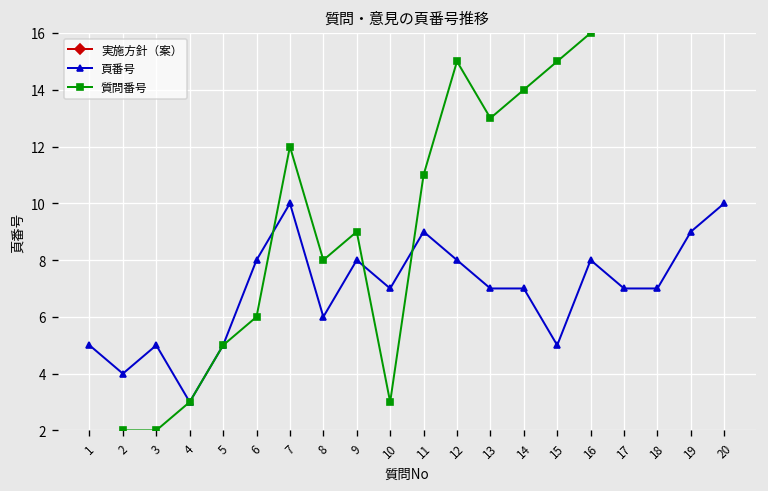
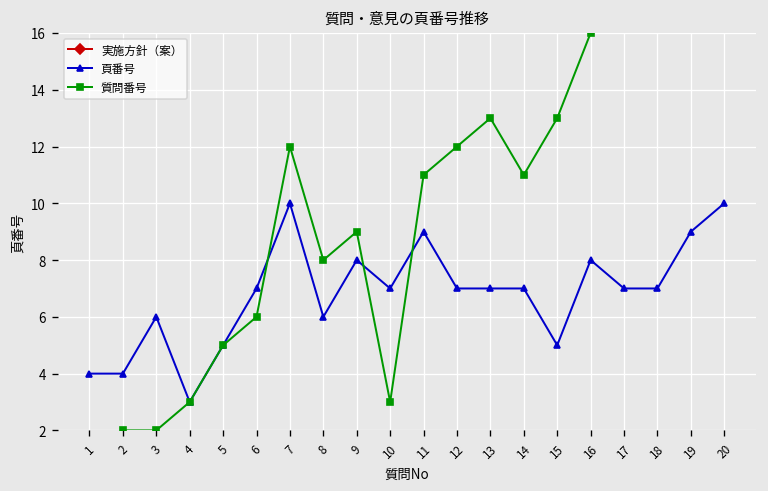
  {
    "頁番号": {
-     "1": 5,
+     "1": 4,
      "2": 4,
-     "3": 5,
-     "6": 8,
+     "3": 6,
+     "6": 7,
      "7": 10,
      "8": 6,
      "9": 8,
      "10": 7,
      "11": 9,
-     "12": 8,
+     "12": 7,
      "13": 7,
      "14": 7,
      "15": 5,
      "16": 8,
      "17": 7,
      "18": 7,
      "19": 9,
      "20": 10
    },
    "質問番号": {
      "2": 2,
      "3": 2,
      "6": 6,
      "7": 12,
      "8": 8,
      "9": 9,
      "10": 3,
      "11": 11,
-     "12": 15,
+     "12": 12,
      "13": 13,
-     "14": 14,
-     "15": 15,
+     "14": 11,
+     "15": 13,
      "16": 16
    }
  }
